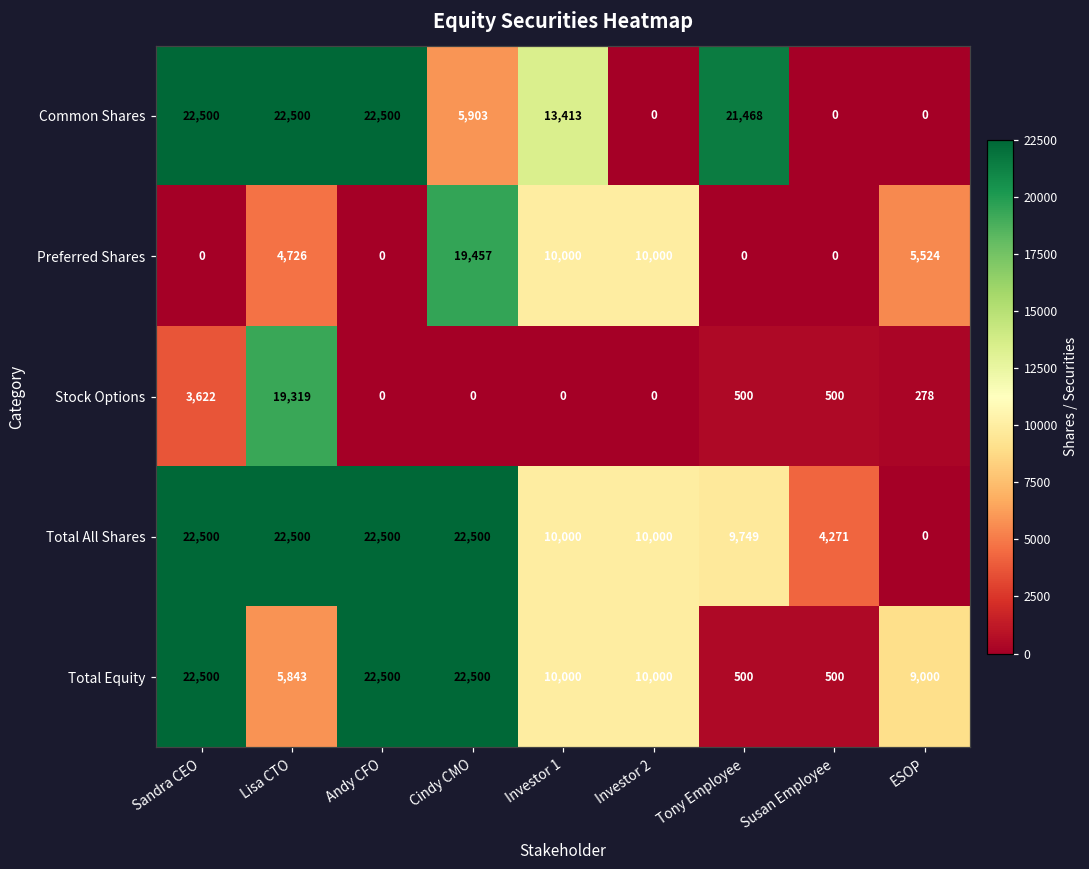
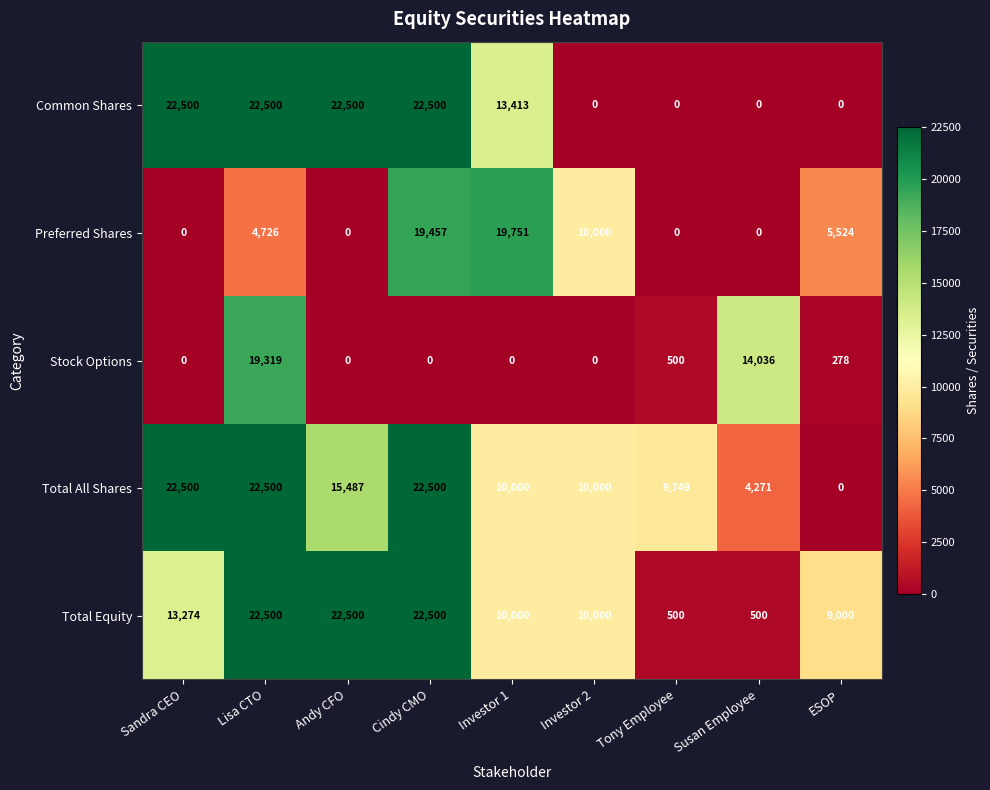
  {
    "Common Shares": {
      "Sandra CEO": "22,500",
      "Lisa CTO": "22,500",
      "Andy CFO": "22,500",
-     "Cindy CMO": "5,903",
+     "Cindy CMO": "22,500",
      "Investor 1": "13,413",
      "Investor 2": "0",
-     "Tony Employee": "21,468",
+     "Tony Employee": "0",
      "Susan Employee": "0",
      "ESOP": "0"
    },
    "Preferred Shares": {
      "Sandra CEO": "0",
      "Lisa CTO": "4,726",
      "Andy CFO": "0",
      "Cindy CMO": "19,457",
-     "Investor 1": "10,000",
+     "Investor 1": "19,751",
      "Investor 2": "10,000",
      "Tony Employee": "0",
      "Susan Employee": "0",
      "ESOP": "5,524"
    },
    "Stock Options": {
-     "Sandra CEO": "3,622",
+     "Sandra CEO": "0",
      "Lisa CTO": "19,319",
      "Andy CFO": "0",
      "Cindy CMO": "0",
      "Investor 1": "0",
      "Investor 2": "0",
      "Tony Employee": "500",
-     "Susan Employee": "500",
+     "Susan Employee": "14,036",
      "ESOP": "278"
    },
    "Total All Shares": {
      "Sandra CEO": "22,500",
      "Lisa CTO": "22,500",
-     "Andy CFO": "22,500",
+     "Andy CFO": "15,487",
      "Cindy CMO": "22,500",
      "Investor 1": "10,000",
      "Investor 2": "10,000",
      "Tony Employee": "9,749",
      "Susan Employee": "4,271",
      "ESOP": "0"
    },
    "Total Equity": {
-     "Sandra CEO": "22,500",
-     "Lisa CTO": "5,843",
+     "Sandra CEO": "13,274",
+     "Lisa CTO": "22,500",
      "Andy CFO": "22,500",
      "Cindy CMO": "22,500",
      "Investor 1": "10,000",
      "Investor 2": "10,000",
      "Tony Employee": "500",
      "Susan Employee": "500",
      "ESOP": "9,000"
    }
  }
